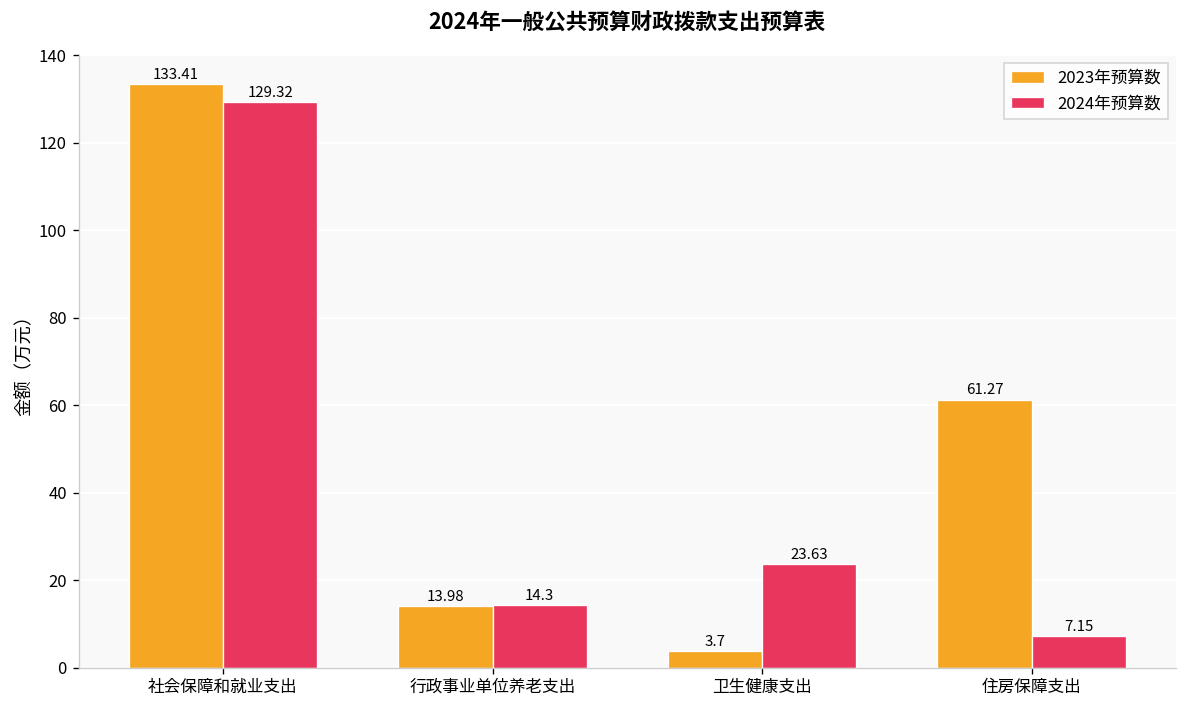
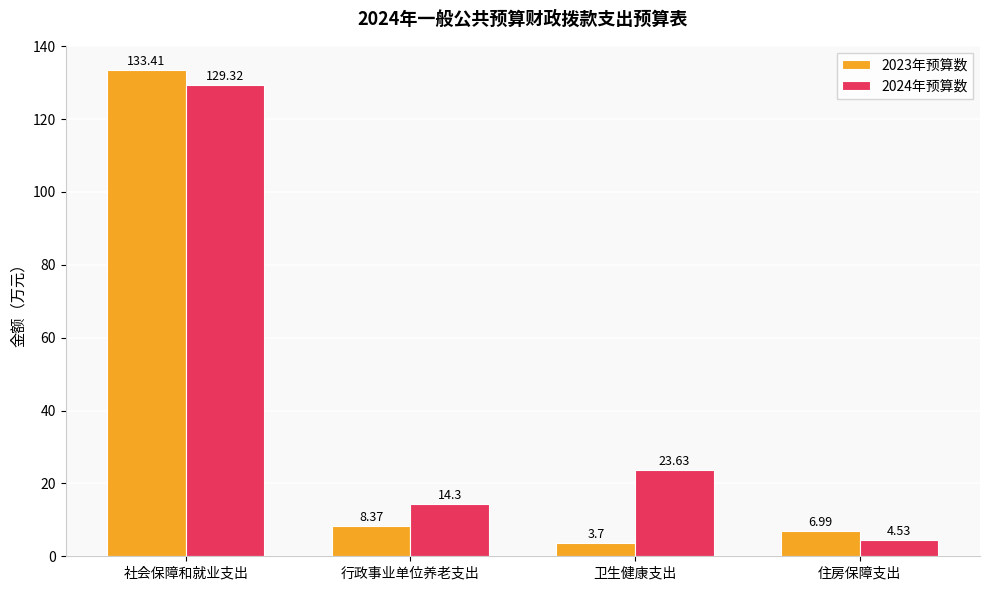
  {
    "2023年预算数": {
      "社会保障和就业支出": 133.41,
-     "行政事业单位养老支出": 13.98,
+     "行政事业单位养老支出": 8.37,
      "卫生健康支出": 3.7,
-     "住房保障支出": 61.27
+     "住房保障支出": 6.99
    },
    "2024年预算数": {
      "社会保障和就业支出": 129.32,
      "行政事业单位养老支出": 14.3,
      "卫生健康支出": 23.63,
-     "住房保障支出": 7.15
+     "住房保障支出": 4.53
    }
  }
